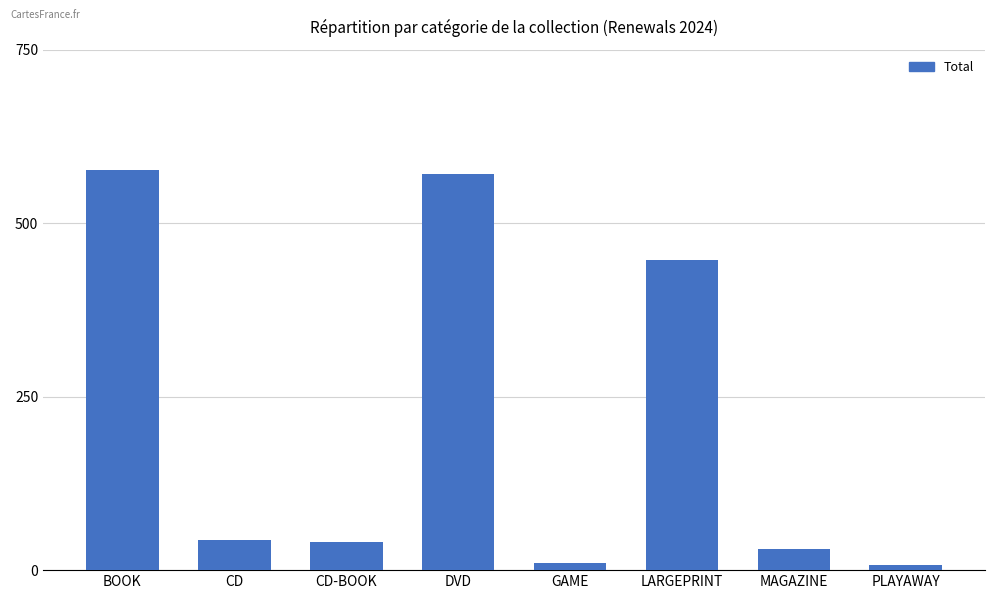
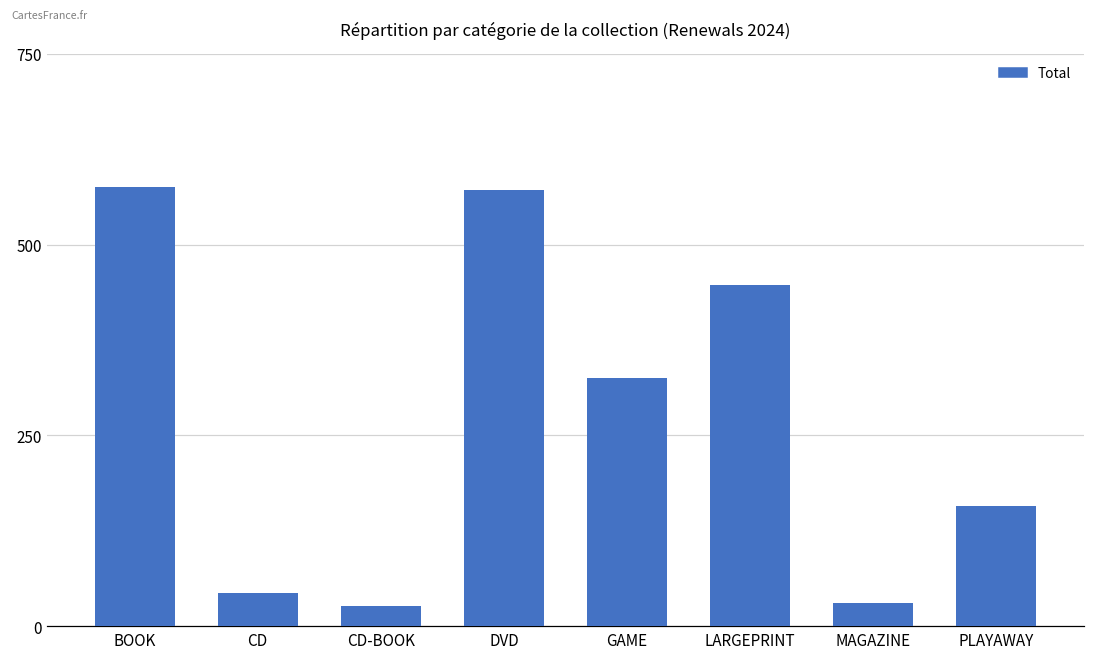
  {
    "BOOK": 580,
    "CD": 40,
-   "CD-BOOK": 40,
+   "CD-BOOK": 30,
    "DVD": 570,
-   "GAME": 10,
+   "GAME": 330,
    "LARGEPRINT": 450,
    "MAGAZINE": 30,
-   "PLAYAWAY": 10
+   "PLAYAWAY": 160
  }
